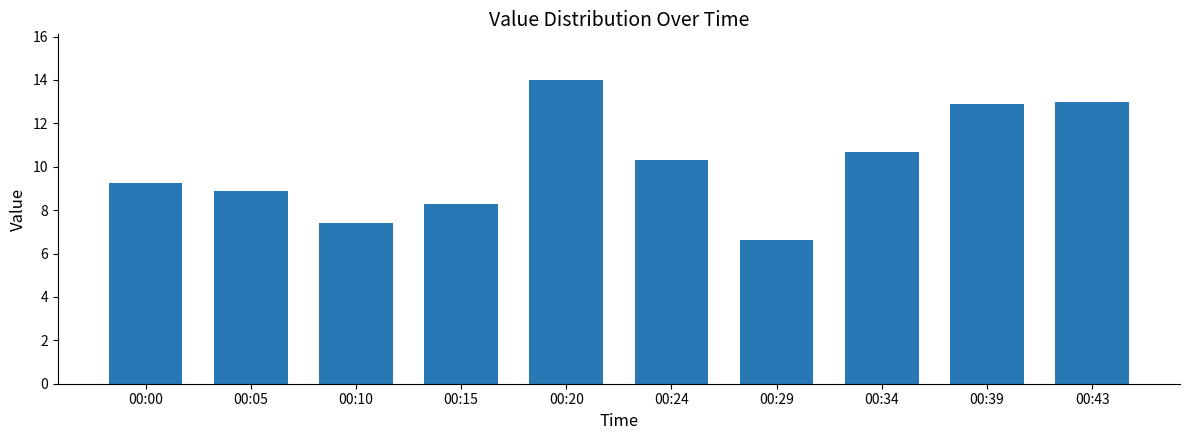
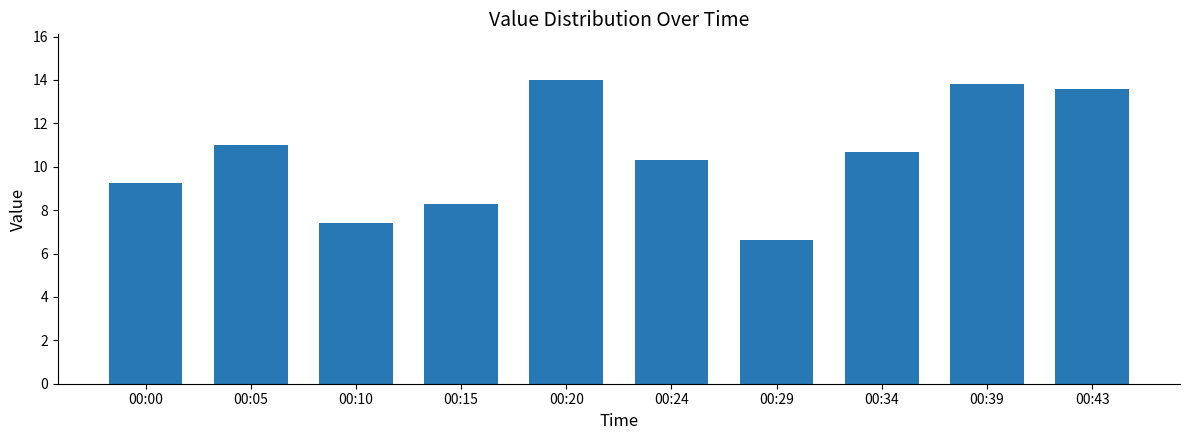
  {
    "00:00": 9.3,
-   "00:05": 8.9,
+   "00:05": 11.0,
    "00:10": 7.4,
    "00:15": 8.3,
    "00:20": 14.0,
    "00:24": 10.3,
    "00:29": 6.6,
    "00:34": 10.7,
-   "00:39": 12.9,
-   "00:43": 13.0
+   "00:39": 13.8,
+   "00:43": 13.6
  }
